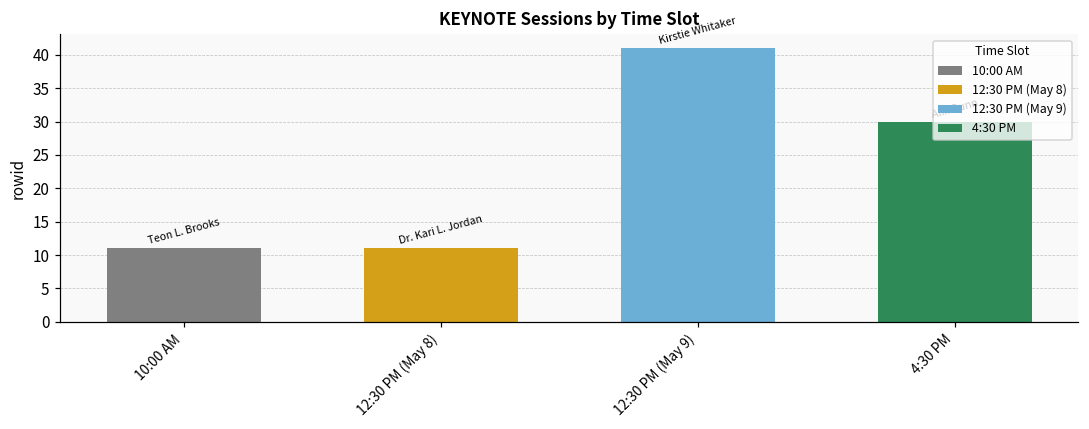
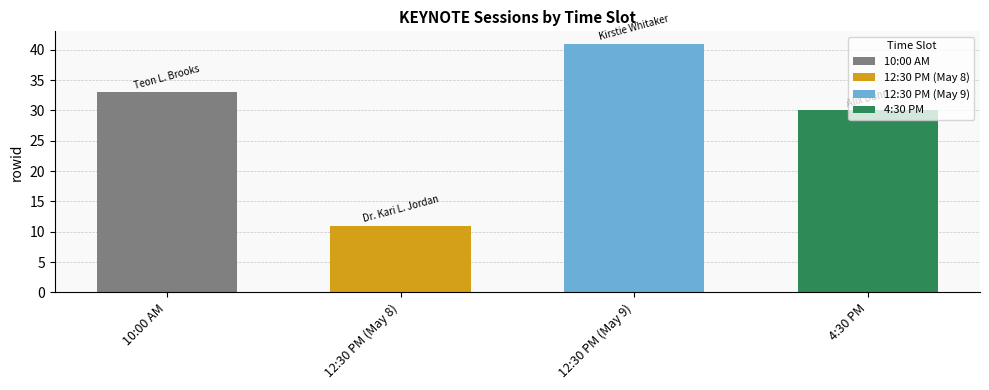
  {
-   "10:00 AM": 11,
+   "10:00 AM": 33,
    "12:30 PM (May 8)": 11,
    "12:30 PM (May 9)": 41
  }
